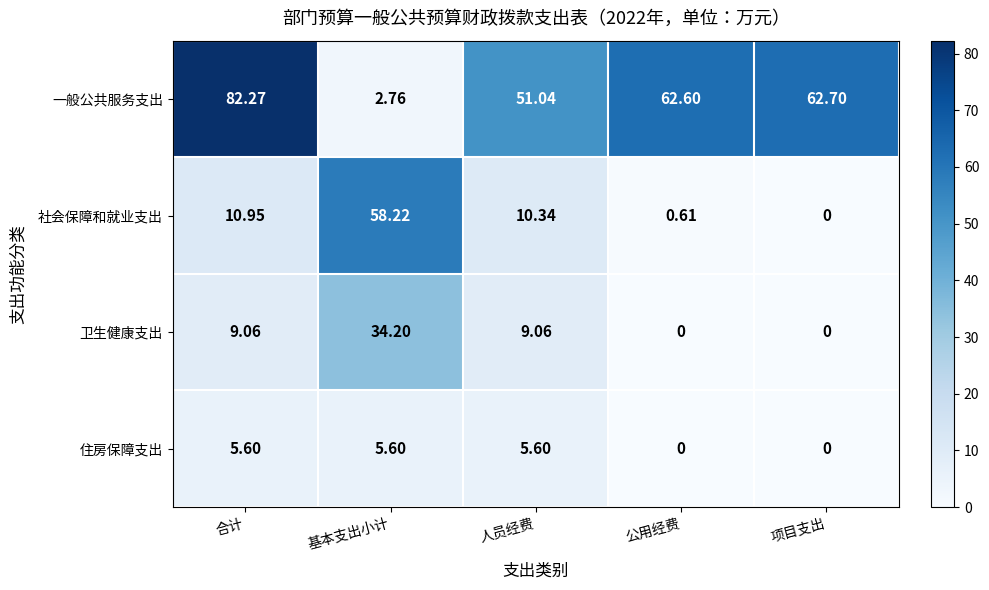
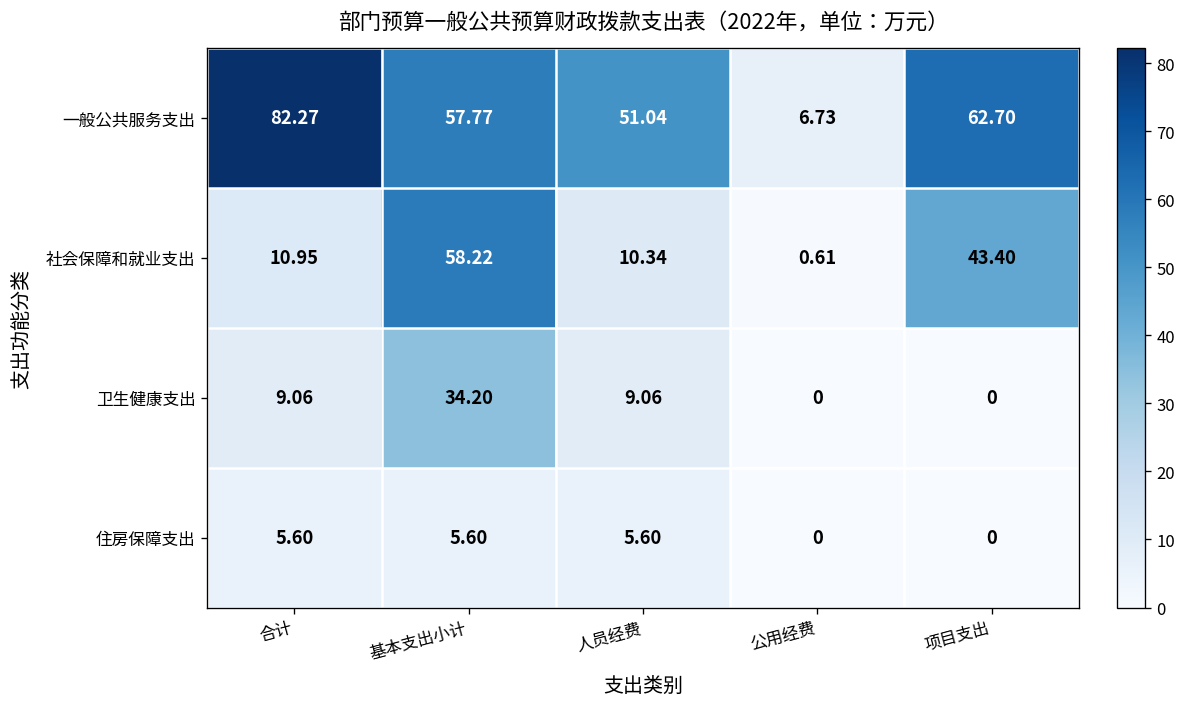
  {
    "一般公共服务支出": {
      "合计": 82.27,
-     "基本支出小计": 2.76,
+     "基本支出小计": 57.77,
      "人员经费": 51.04,
-     "公用经费": 62.60,
+     "公用经费": 6.73,
      "项目支出": 62.70
    },
    "社会保障和就业支出": {
      "合计": 10.95,
      "基本支出小计": 58.22,
      "人员经费": 10.34,
      "公用经费": 0.61,
-     "项目支出": 0
+     "项目支出": 43.40
    },
    "卫生健康支出": {
      "合计": 9.06,
      "基本支出小计": 34.20,
      "人员经费": 9.06,
      "公用经费": 0,
      "项目支出": 0
    },
    "住房保障支出": {
      "合计": 5.60,
      "基本支出小计": 5.60,
      "人员经费": 5.60,
      "公用经费": 0,
      "项目支出": 0
    }
  }
